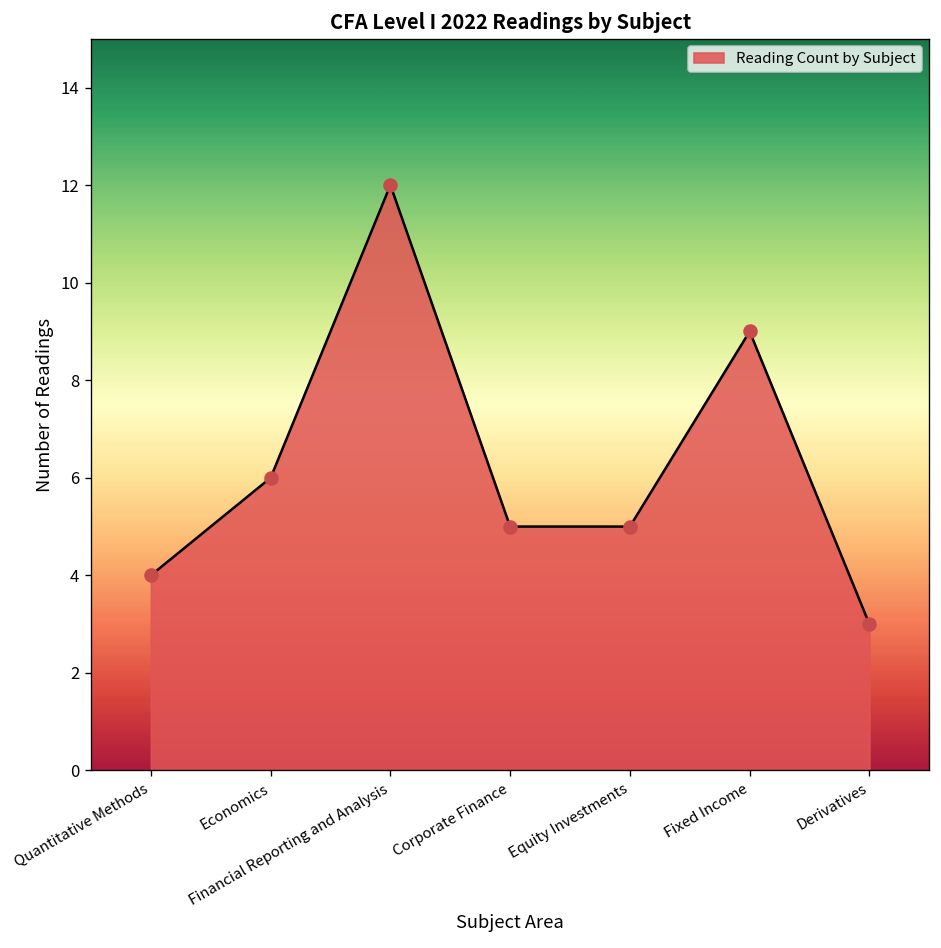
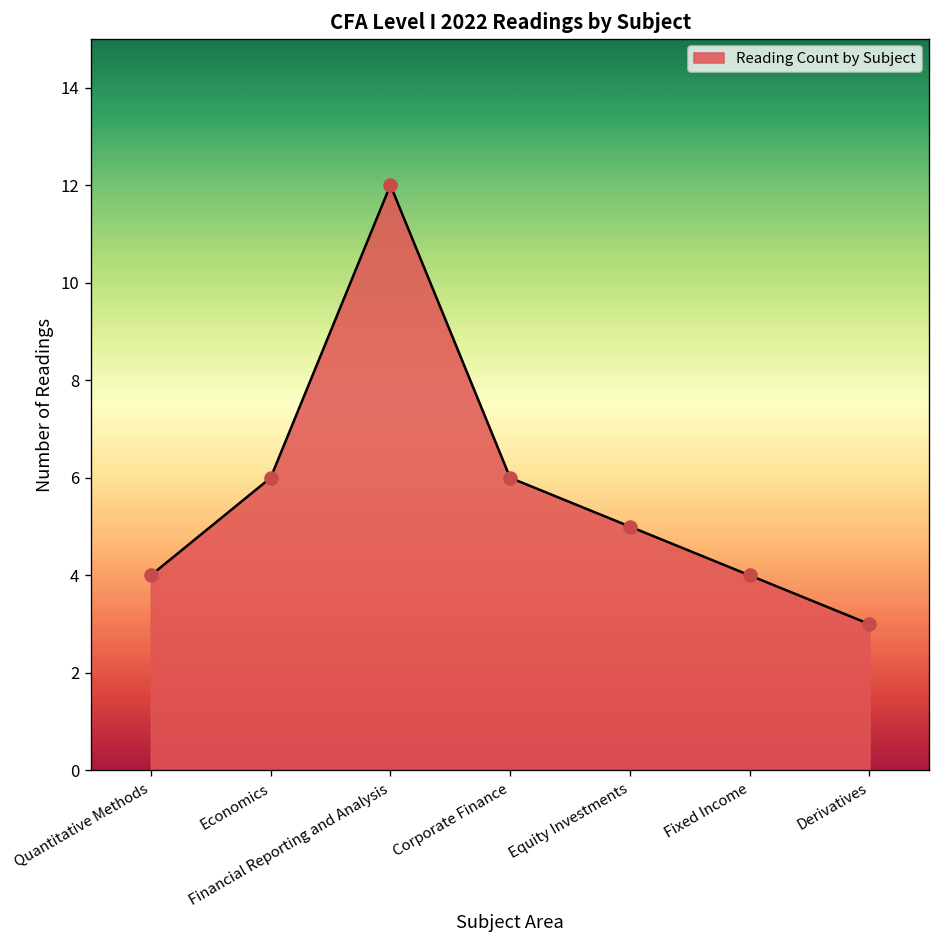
  {
    "Quantitative Methods": 4,
    "Economics": 6,
    "Financial Reporting and Analysis": 12,
-   "Corporate Finance": 5,
+   "Corporate Finance": 6,
    "Equity Investments": 5,
-   "Fixed Income": 9,
+   "Fixed Income": 4,
    "Derivatives": 3
  }
